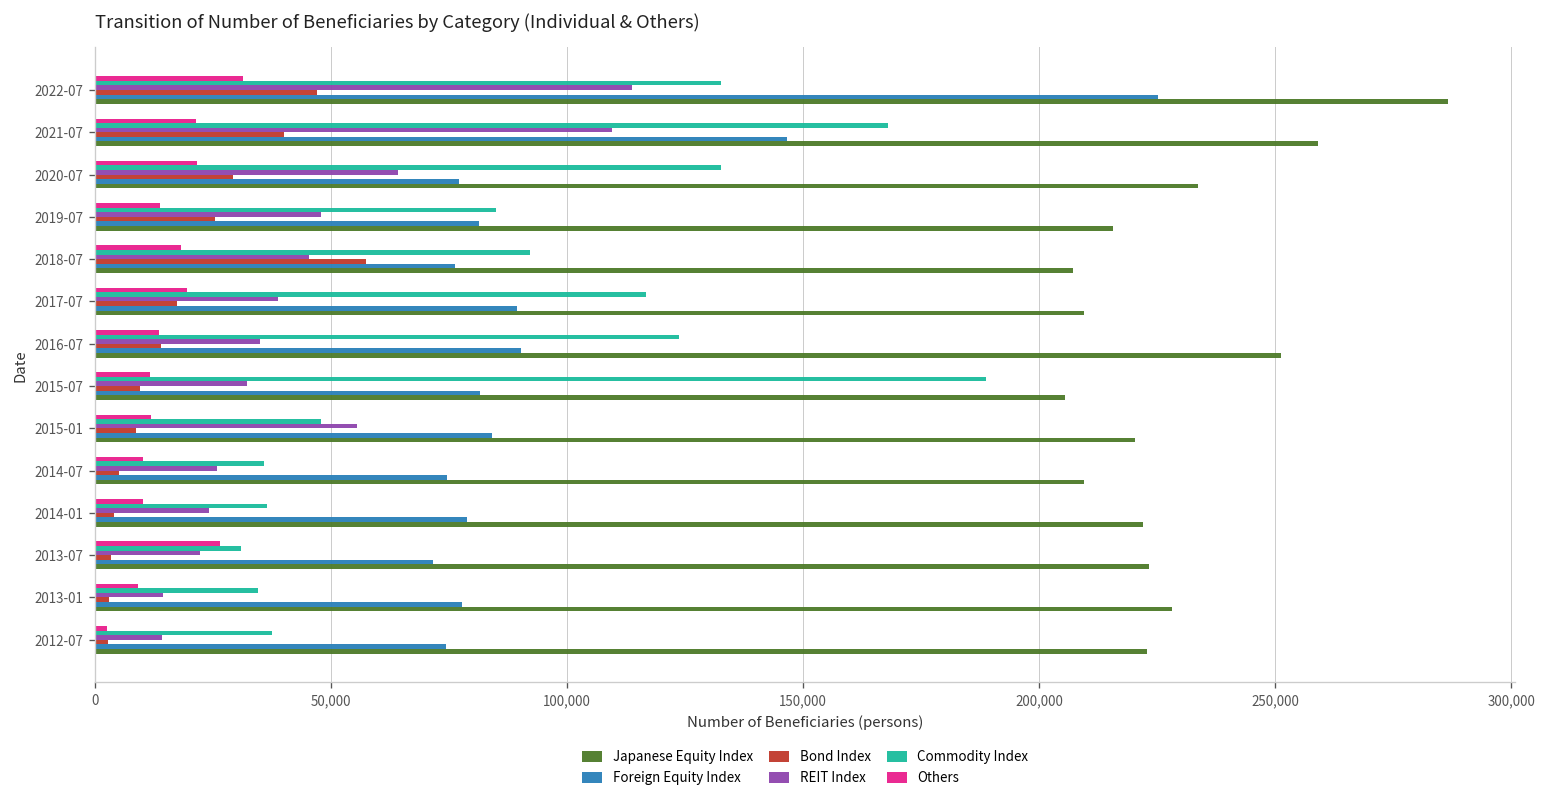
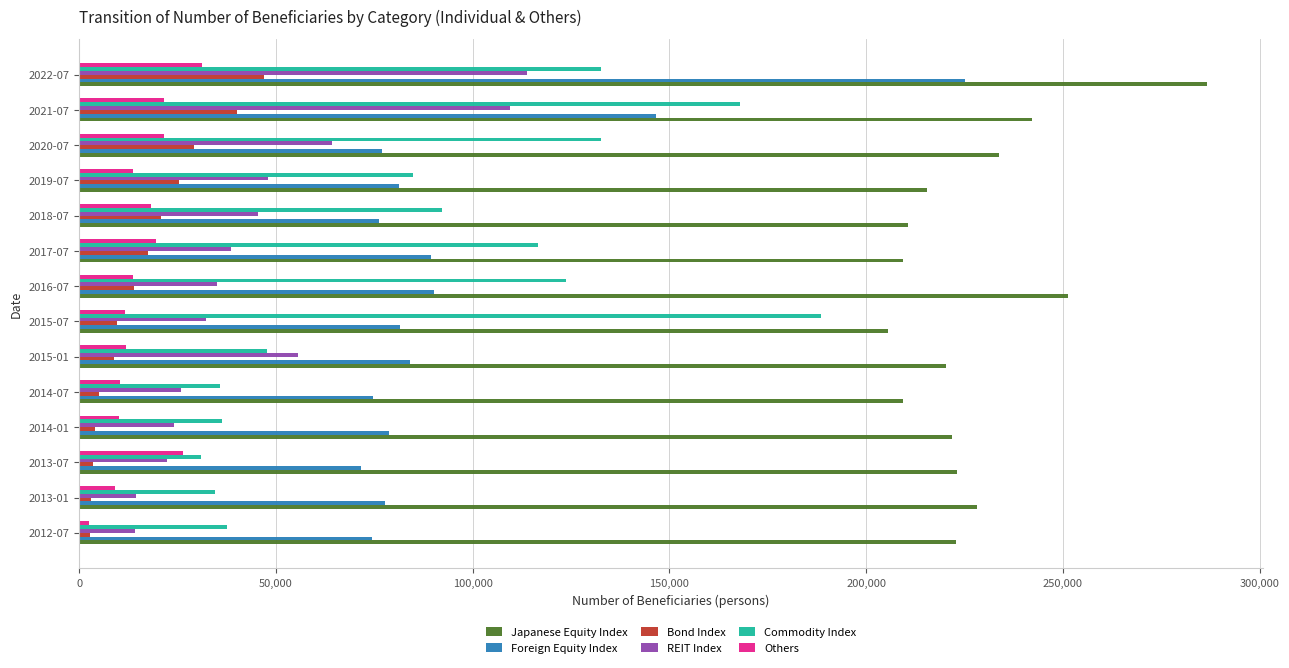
  {
    "Japanese Equity Index": {
      "2022-07": "287,000",
-     "2021-07": "259,000",
+     "2021-07": "242,000",
      "2020-07": "234,000",
      "2019-07": "216,000",
-     "2018-07": "207,000",
+     "2018-07": "211,000",
      "2017-07": "209,000",
      "2016-07": "251,000",
      "2015-07": "205,000",
      "2015-01": "220,000",
      "2014-07": "209,000",
      "2014-01": "222,000",
      "2013-07": "223,000",
      "2013-01": "228,000",
      "2012-07": "223,000"
    },
    "Foreign Equity Index": {
      "2022-07": "225,000",
      "2021-07": "147,000",
      "2020-07": "77,000",
      "2019-07": "81,000",
      "2018-07": "76,000",
      "2017-07": "89,000",
      "2016-07": "90,000",
      "2015-07": "82,000",
      "2015-01": "84,000",
      "2014-07": "75,000",
      "2014-01": "79,000",
      "2013-07": "72,000",
      "2013-01": "78,000",
      "2012-07": "74,000"
    },
    "Bond Index": {
      "2022-07": "47,000",
      "2021-07": "40,000",
      "2020-07": "29,000",
      "2019-07": "25,000",
-     "2018-07": "57,000",
+     "2018-07": "21,000",
      "2017-07": "17,000",
      "2016-07": "14,000",
      "2015-07": "10,000",
      "2015-01": "9,000",
      "2014-07": "5,000",
      "2014-01": "4,000",
      "2013-07": "3,000",
      "2013-01": "3,000",
      "2012-07": "3,000"
    },
    "REIT Index": {
      "2022-07": "114,000",
      "2021-07": "110,000",
      "2020-07": "64,000",
      "2019-07": "48,000",
      "2018-07": "45,000",
      "2017-07": "39,000",
      "2016-07": "35,000",
      "2015-07": "32,000",
      "2015-01": "55,000",
      "2014-07": "26,000",
      "2014-01": "24,000",
      "2013-07": "22,000",
      "2013-01": "14,000",
      "2012-07": "14,000"
    },
    "Commodity Index": {
      "2022-07": "133,000",
      "2021-07": "168,000",
      "2020-07": "133,000",
      "2019-07": "85,000",
      "2018-07": "92,000",
      "2017-07": "117,000",
      "2016-07": "124,000",
      "2015-07": "189,000",
      "2015-01": "48,000",
      "2014-07": "36,000",
      "2014-01": "36,000",
      "2013-07": "31,000",
      "2013-01": "34,000",
      "2012-07": "37,000"
    },
    "Others": {
      "2022-07": "31,000",
      "2021-07": "21,000",
      "2020-07": "21,000",
      "2019-07": "14,000",
      "2018-07": "18,000",
      "2017-07": "20,000",
      "2016-07": "14,000",
      "2015-07": "12,000",
      "2015-01": "12,000",
      "2014-07": "10,000",
      "2014-01": "10,000",
      "2013-07": "26,000",
      "2013-01": "9,000",
      "2012-07": "2,000"
    }
  }
